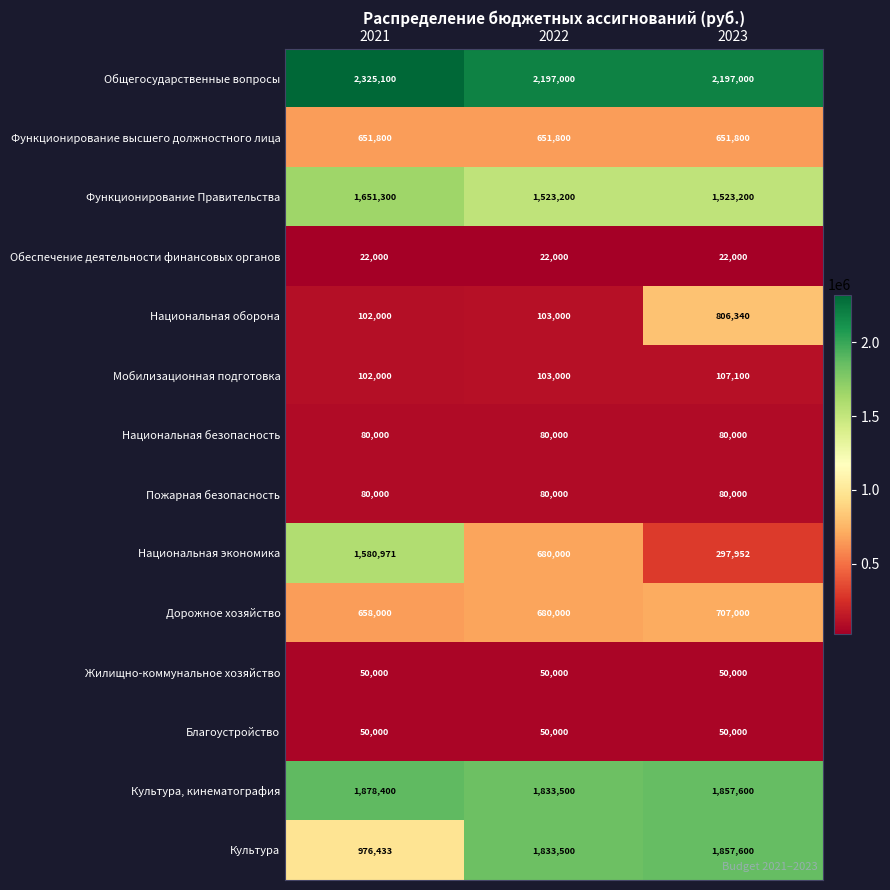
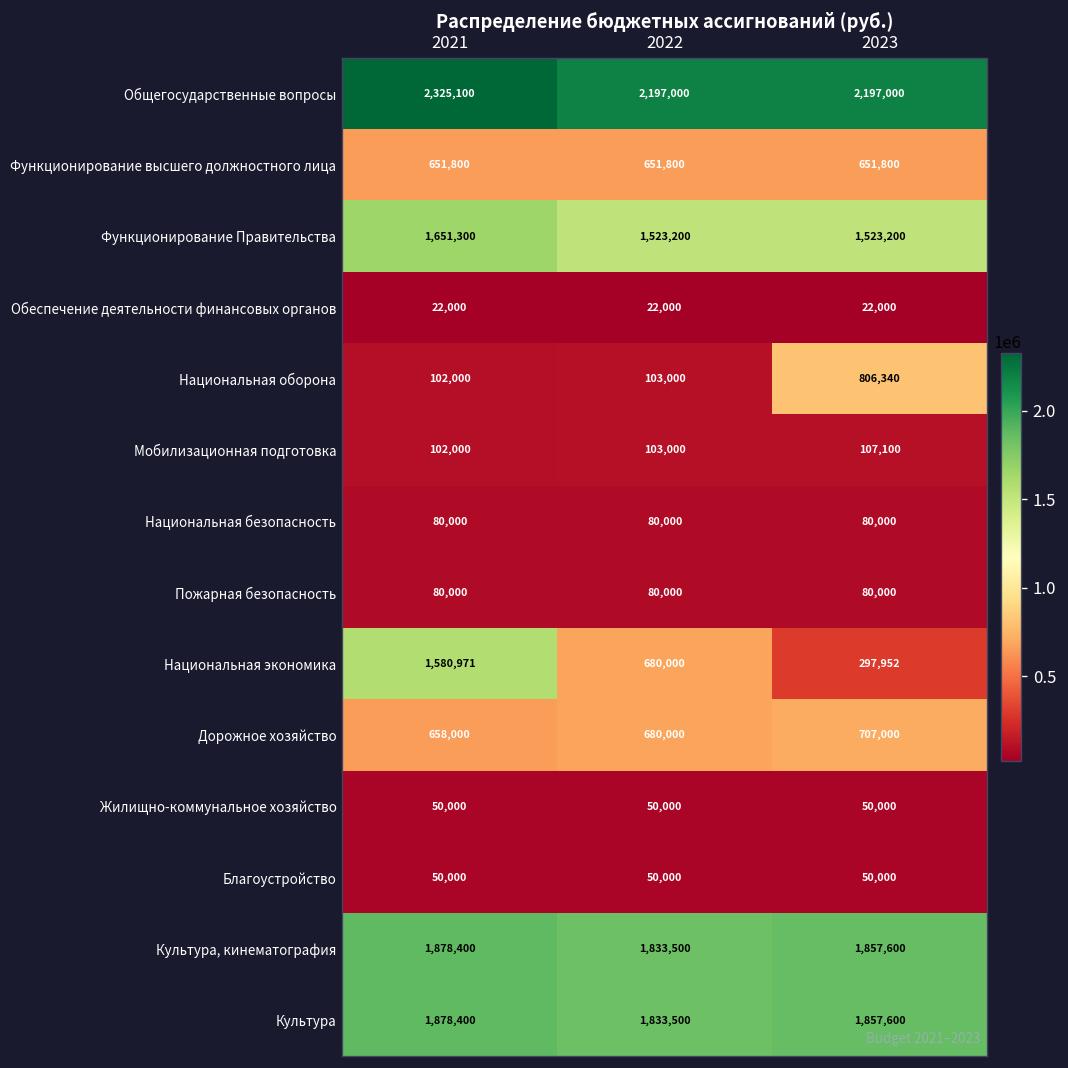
  {
    "Общегосударственные вопросы": {
      "2021": "2,325,100",
      "2022": "2,197,000",
      "2023": "2,197,000"
    },
    "Функционирование высшего должностного лица": {
      "2021": "651,800",
      "2022": "651,800",
      "2023": "651,800"
    },
    "Функционирование Правительства": {
      "2021": "1,651,300",
      "2022": "1,523,200",
      "2023": "1,523,200"
    },
    "Обеспечение деятельности финансовых органов": {
      "2021": "22,000",
      "2022": "22,000",
      "2023": "22,000"
    },
    "Национальная оборона": {
      "2021": "102,000",
      "2022": "103,000",
      "2023": "806,340"
    },
    "Мобилизационная подготовка": {
      "2021": "102,000",
      "2022": "103,000",
      "2023": "107,100"
    },
    "Национальная безопасность": {
      "2021": "80,000",
      "2022": "80,000",
      "2023": "80,000"
    },
    "Пожарная безопасность": {
      "2021": "80,000",
      "2022": "80,000",
      "2023": "80,000"
    },
    "Национальная экономика": {
      "2021": "1,580,971",
      "2022": "680,000",
      "2023": "297,952"
    },
    "Дорожное хозяйство": {
      "2021": "658,000",
      "2022": "680,000",
      "2023": "707,000"
    },
    "Жилищно-коммунальное хозяйство": {
      "2021": "50,000",
      "2022": "50,000",
      "2023": "50,000"
    },
    "Благоустройство": {
      "2021": "50,000",
      "2022": "50,000",
      "2023": "50,000"
    },
    "Культура, кинематография": {
      "2021": "1,878,400",
      "2022": "1,833,500",
      "2023": "1,857,600"
    },
    "Культура": {
-     "2021": "976,433",
+     "2021": "1,878,400",
      "2022": "1,833,500"
    }
  }
